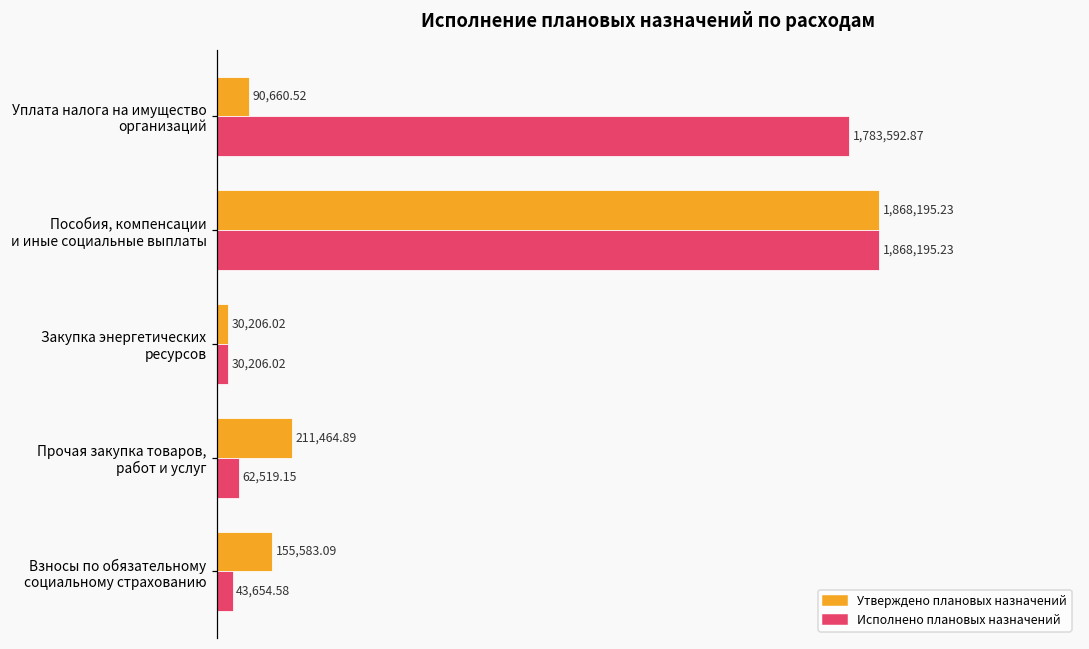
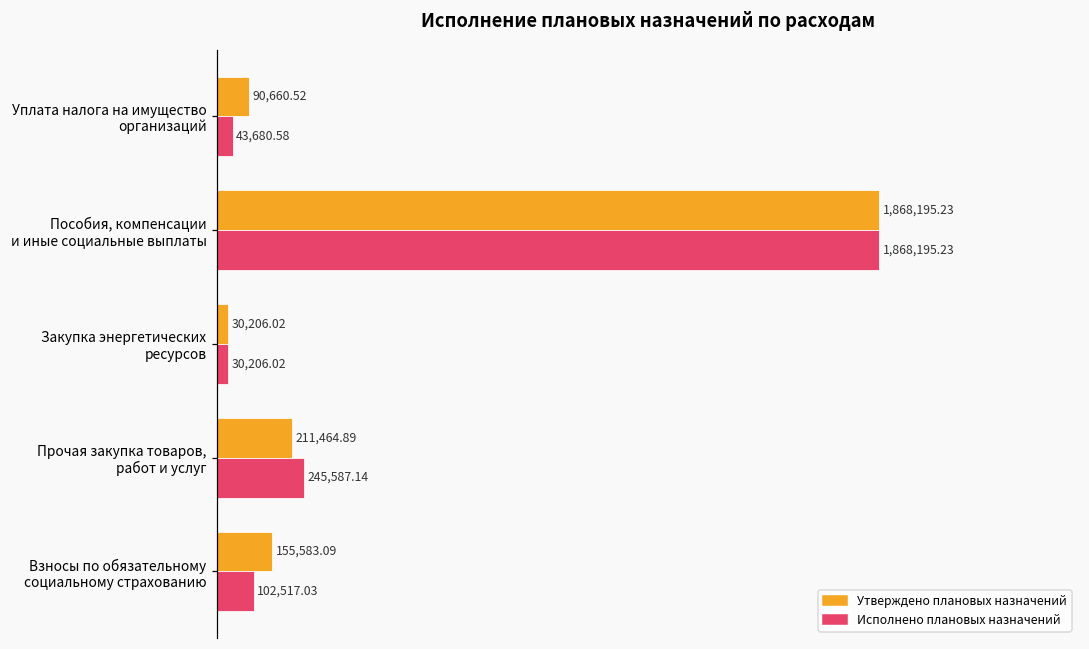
  {
    "Исполнено плановых назначений": {
-     "Уплата налога на имущество организаций": "1,783,592.87",
-     "Прочая закупка товаров, работ и услуг": "62,519.15",
-     "Взносы по обязательному социальному страхованию": "43,654.58"
+     "Уплата налога на имущество организаций": "43,680.58",
+     "Прочая закупка товаров, работ и услуг": "245,587.14",
+     "Взносы по обязательному социальному страхованию": "102,517.03"
    }
  }
